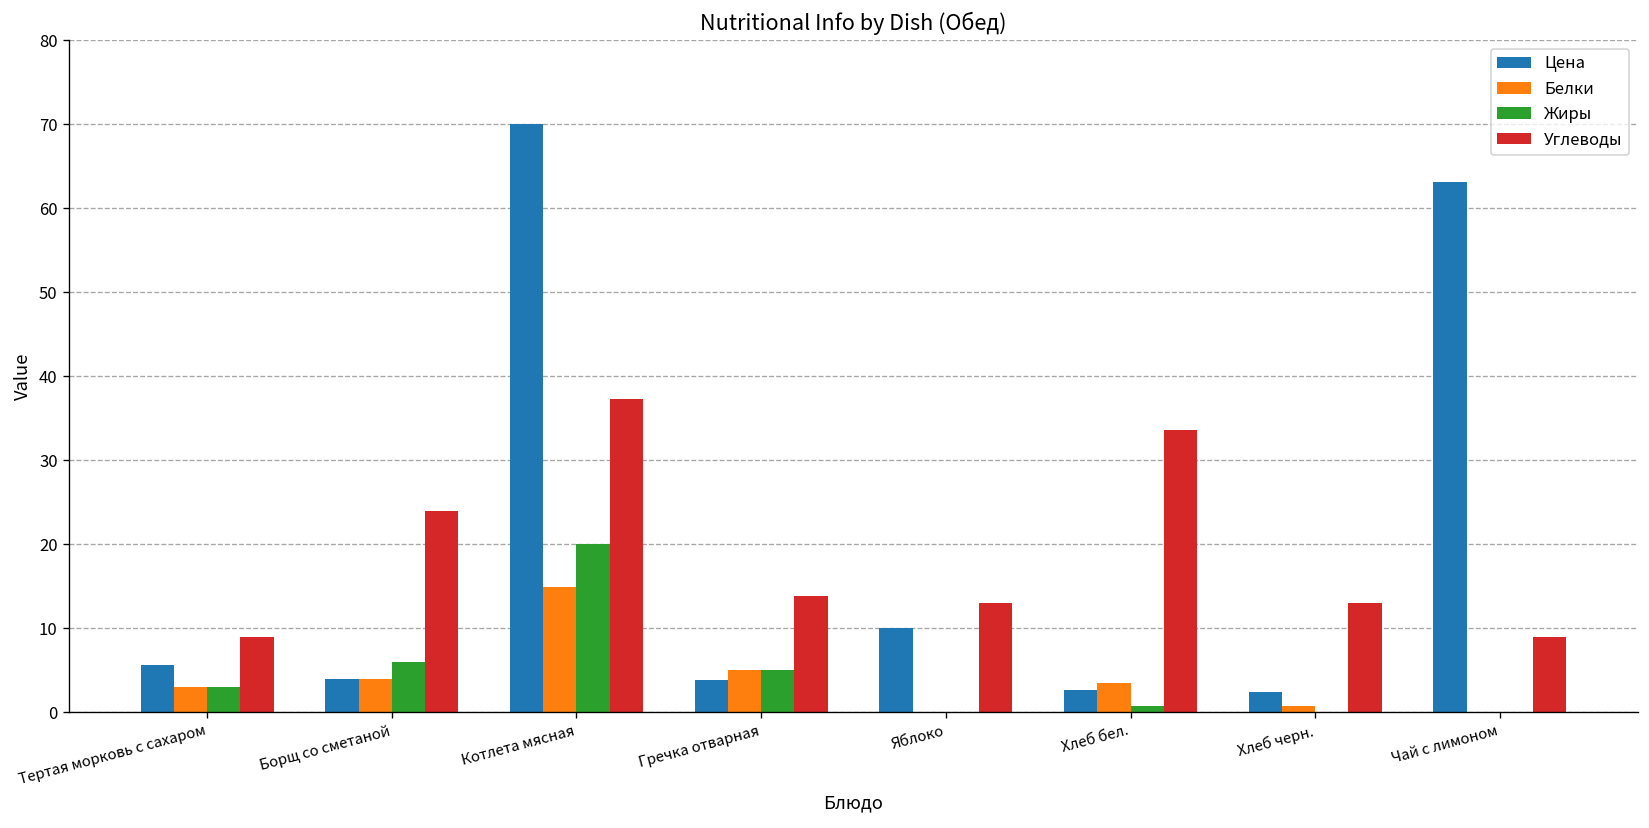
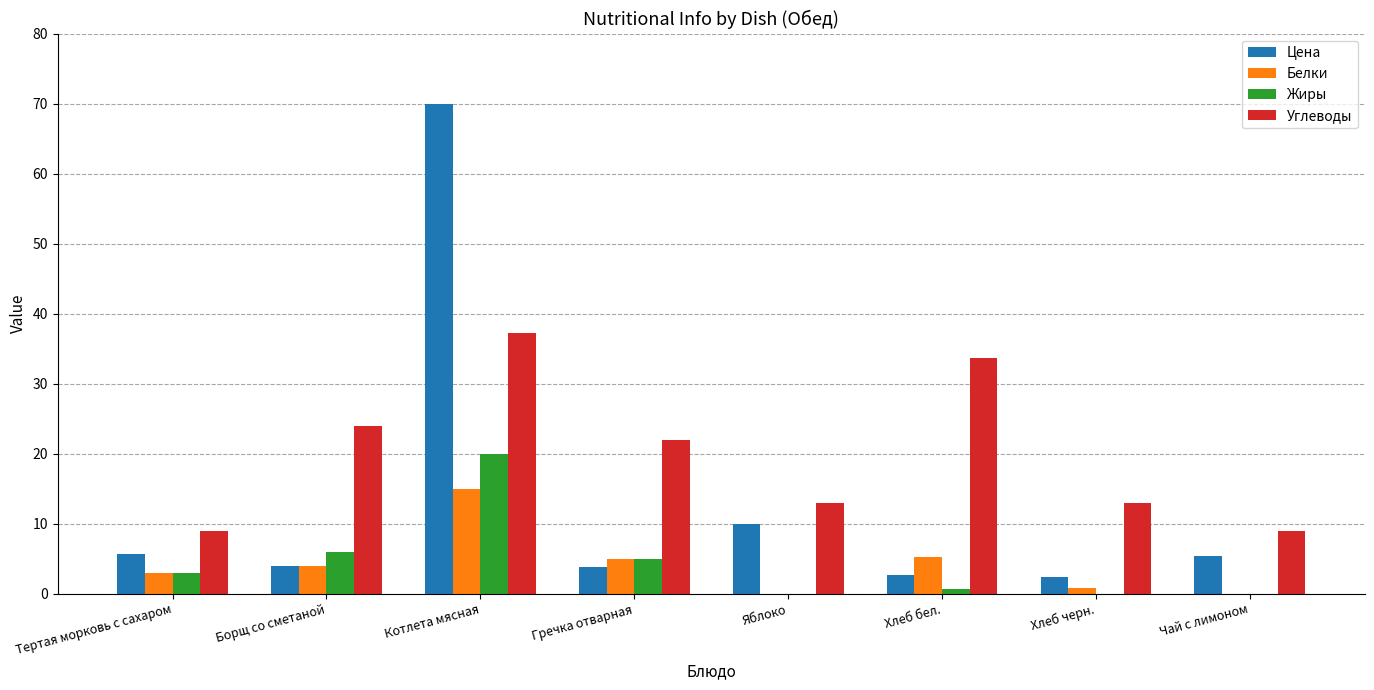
  {
    "Цена": {
      "Тертая морковь с сахаром": 6,
      "Борщ со сметаной": 4,
      "Котлета мясная": 70,
      "Гречка отварная": 4,
      "Яблоко": 10,
      "Хлеб бел.": 3,
      "Хлеб черн.": 2,
-     "Чай с лимоном": 63
+     "Чай с лимоном": 5
    },
    "Белки": {
      "Тертая морковь с сахаром": 3,
      "Борщ со сметаной": 4,
      "Котлета мясная": 15,
      "Гречка отварная": 5,
      "Яблоко": 0,
-     "Хлеб бел.": 4,
+     "Хлеб бел.": 5,
      "Хлеб черн.": 1,
      "Чай с лимоном": 0
    },
    "Жиры": {
      "Тертая морковь с сахаром": 3,
      "Борщ со сметаной": 6,
      "Котлета мясная": 20,
      "Гречка отварная": 5,
      "Яблоко": 0,
      "Хлеб бел.": 1,
      "Хлеб черн.": 0,
      "Чай с лимоном": 0
    },
    "Углеводы": {
      "Тертая морковь с сахаром": 9,
      "Борщ со сметаной": 24,
      "Котлета мясная": 37,
-     "Гречка отварная": 14,
+     "Гречка отварная": 22,
      "Яблоко": 13,
      "Хлеб бел.": 34,
      "Хлеб черн.": 13,
      "Чай с лимоном": 9
    }
  }
